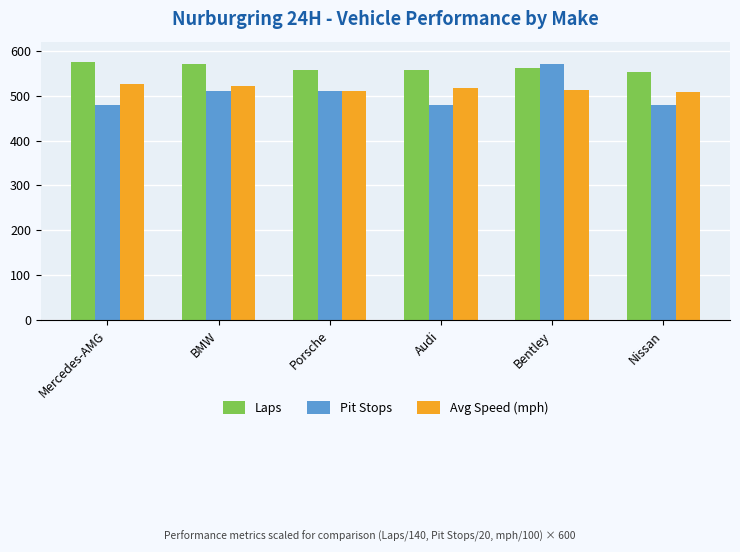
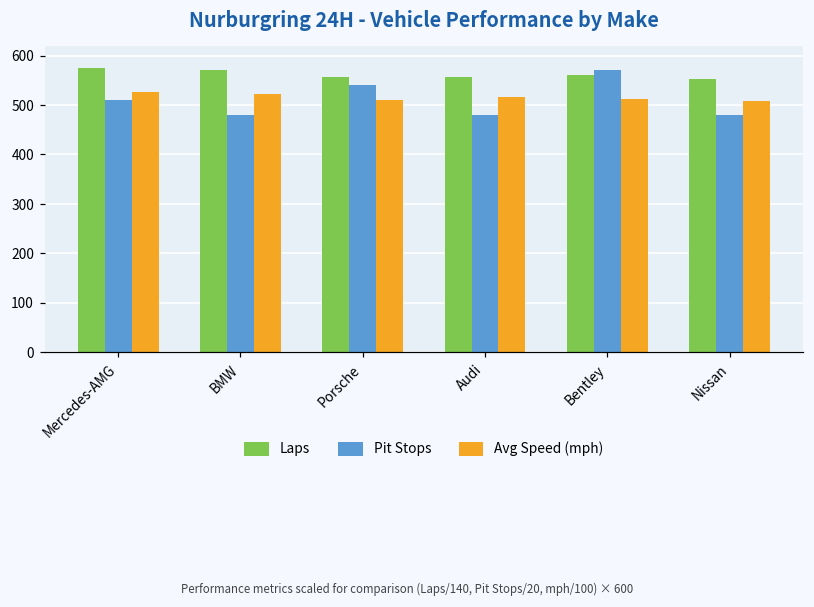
  {
    "Laps": {
      "Mercedes-AMG": 570,
      "BMW": 570,
      "Porsche": 560,
      "Audi": 560,
      "Bentley": 560,
      "Nissan": 550
    },
    "Pit Stops": {
-     "Mercedes-AMG": 480,
-     "BMW": 510,
-     "Porsche": 510,
+     "Mercedes-AMG": 510,
+     "BMW": 480,
+     "Porsche": 540,
      "Audi": 480,
      "Bentley": 570,
      "Nissan": 480
    },
    "Avg Speed (mph)": {
      "Mercedes-AMG": 530,
      "BMW": 520,
      "Porsche": 510,
      "Audi": 520,
      "Bentley": 510,
      "Nissan": 510
    }
  }
